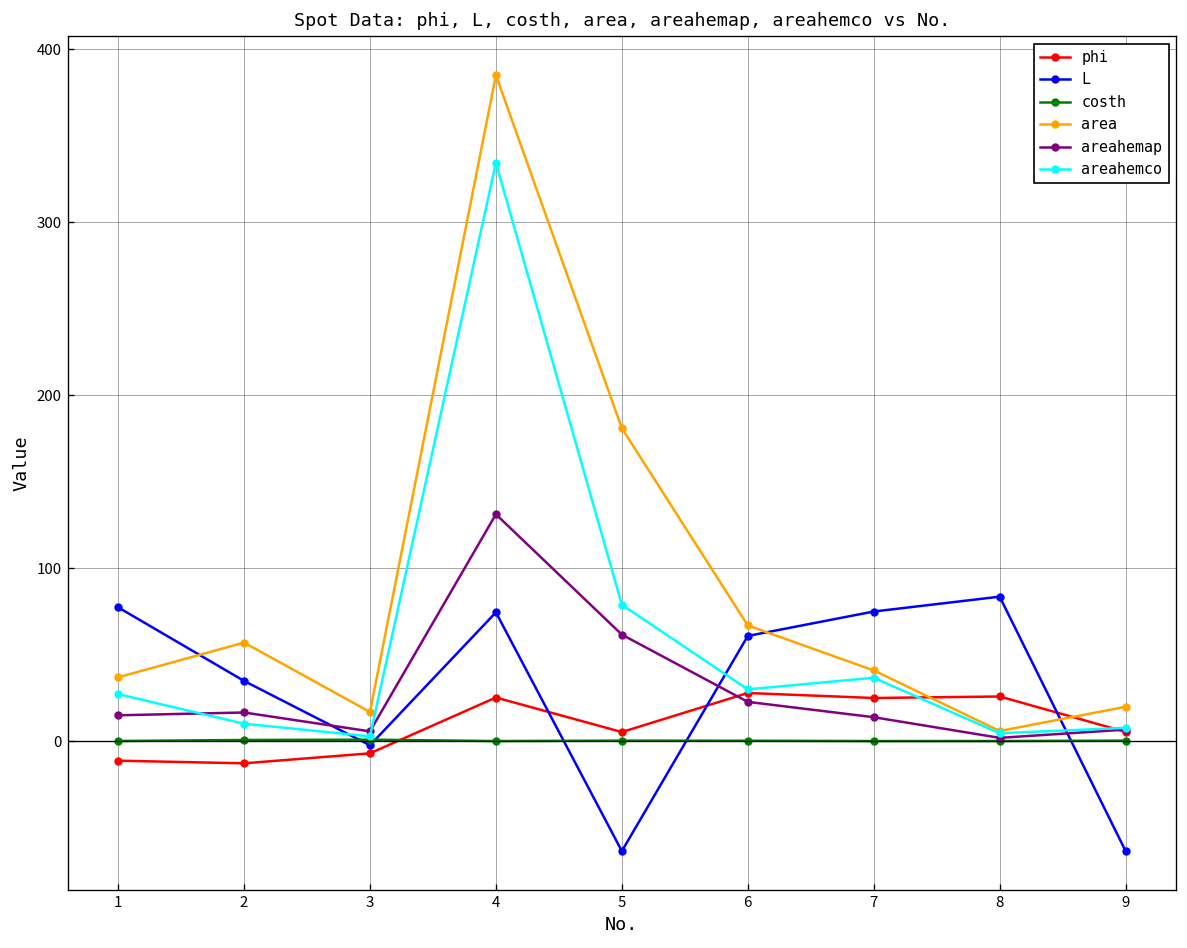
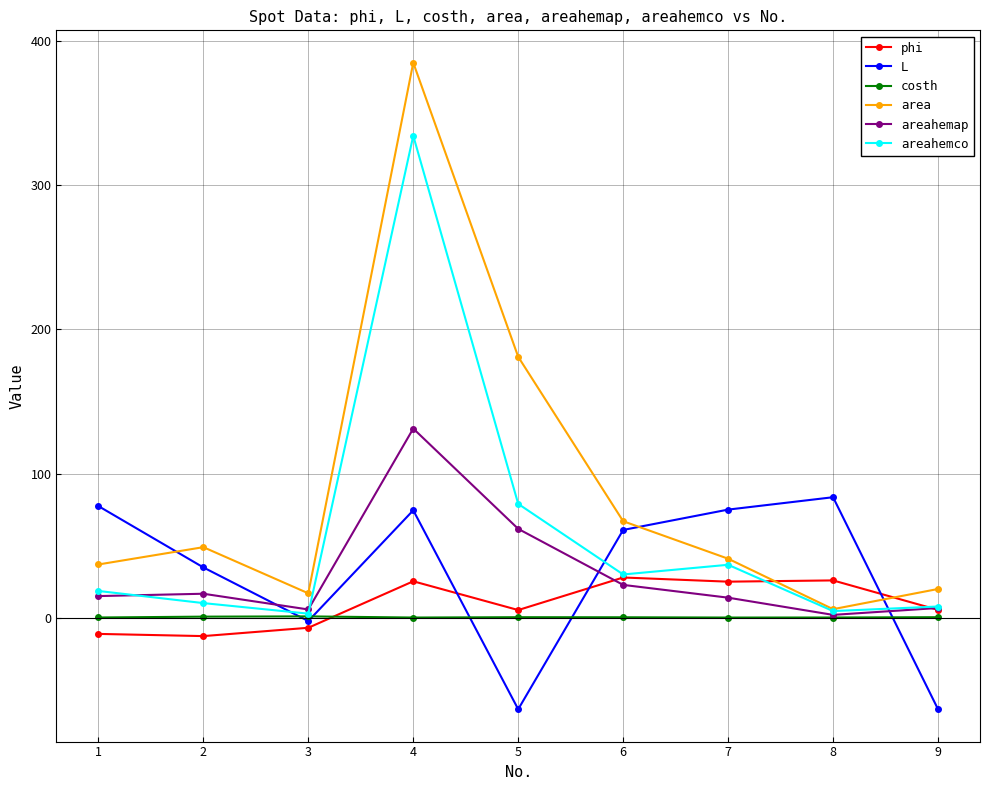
  {
    "phi": {
      "1": -11,
      "2": -13,
      "3": -7,
      "4": 25,
      "5": 5,
      "6": 28,
      "7": 25,
      "8": 26
    },
    "L": {
      "1": 77,
      "2": 35,
      "3": -2,
      "4": 75,
      "5": -63,
      "6": 61,
      "7": 75,
      "8": 84,
      "9": -63
    },
    "costh": {
      "1": 0,
      "2": 1,
      "3": 1,
      "4": 0,
      "5": 0,
      "6": 0,
      "7": 0,
      "8": 0,
      "9": 0
    },
    "area": {
      "1": 37,
-     "2": 57,
+     "2": 49,
      "3": 17,
      "4": 385,
      "5": 181,
      "6": 67,
      "7": 41,
      "9": 20
    },
    "areahemap": {
      "1": 15,
      "2": 17,
      "3": 6,
      "4": 131,
      "5": 62,
      "6": 23,
      "7": 14,
      "8": 2
    },
    "areahemco": {
-     "1": 27,
+     "1": 19,
      "2": 10,
      "3": 3,
      "4": 334,
      "5": 79,
      "6": 30,
      "7": 37
    }
  }
